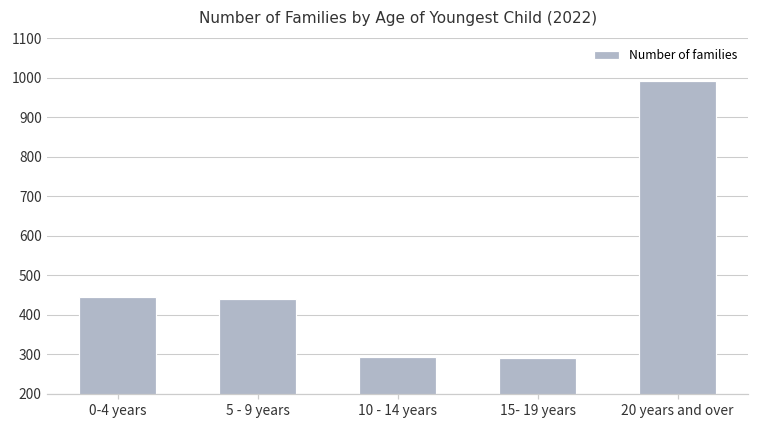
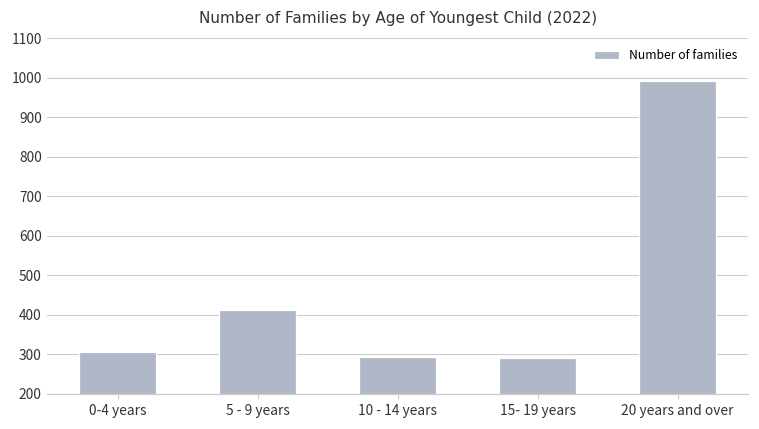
  {
-   "0-4 years": 450,
-   "5 - 9 years": 440,
+   "0-4 years": 310,
+   "5 - 9 years": 410,
    "10 - 14 years": 290,
    "15- 19 years": 290,
    "20 years and over": 990
  }
